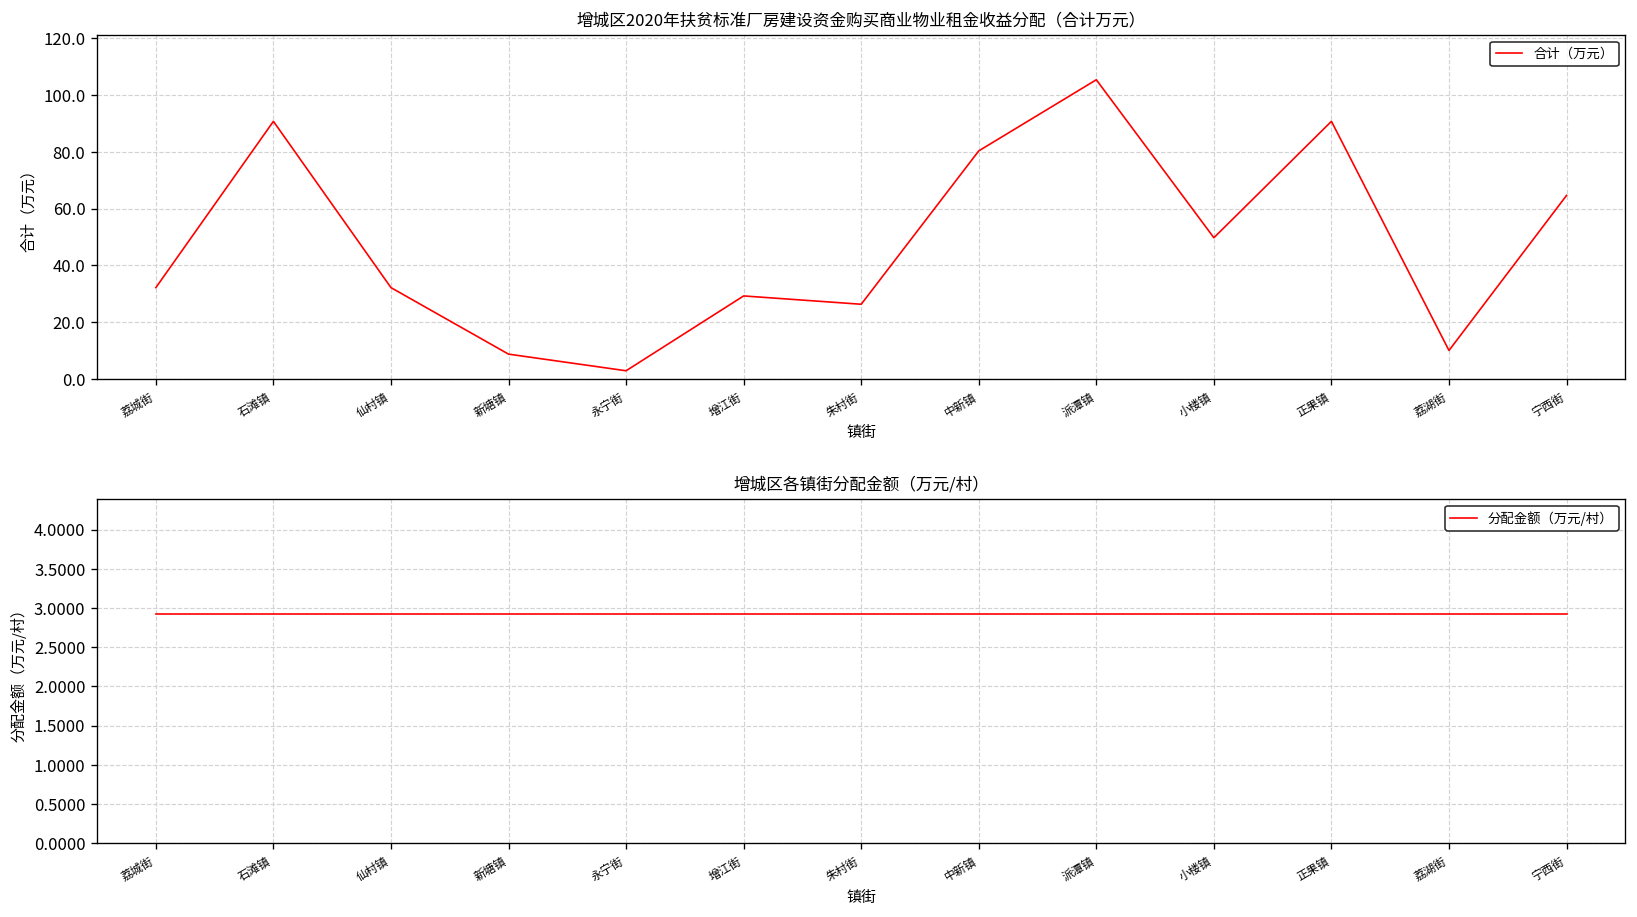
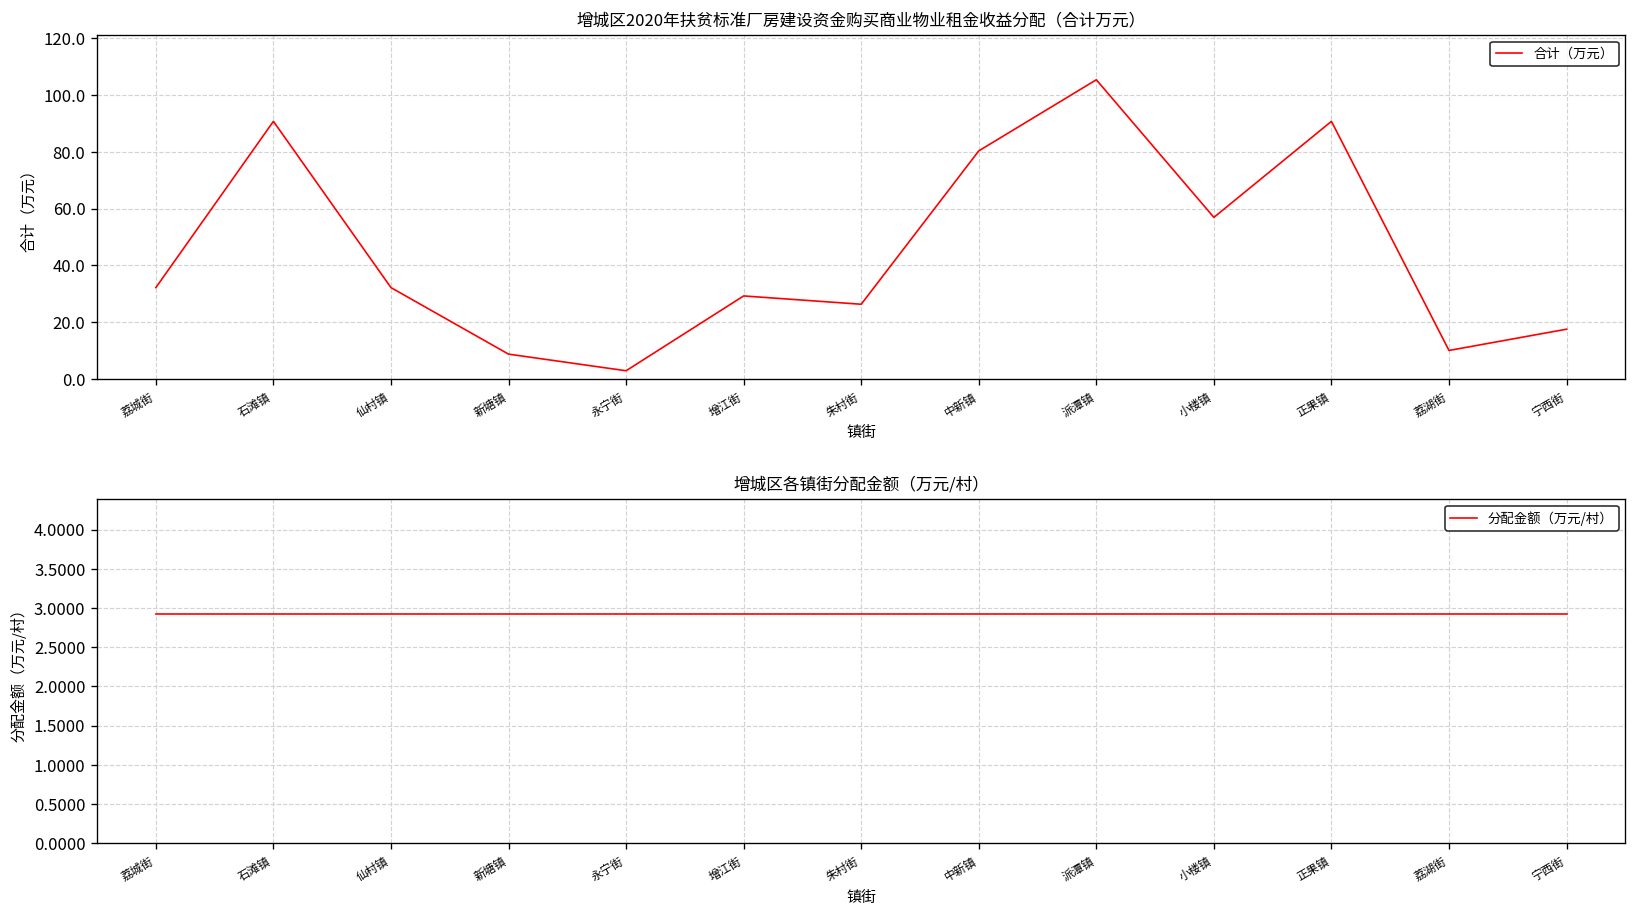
  {
    "增城区2020年扶贫标准厂房建设资金购买商业物业租金收益分配（合计万元）": {
      "荔城街": 32,
      "石滩镇": 91,
      "仙村镇": 32,
      "新塘镇": 9,
      "永宁街": 3,
      "增江街": 29,
      "朱村街": 26,
      "中新镇": 80,
      "派潭镇": 105,
-     "小楼镇": 50,
+     "小楼镇": 57,
      "正果镇": 91,
      "荔湖街": 10,
-     "宁西街": 65
+     "宁西街": 18
    },
    "增城区各镇街分配金额（万元/村）": {
      "荔城街": 2.9,
      "石滩镇": 2.9,
      "仙村镇": 2.9,
      "新塘镇": 2.9,
      "永宁街": 2.9,
      "增江街": 2.9,
      "朱村街": 2.9,
      "中新镇": 2.9,
      "派潭镇": 2.9,
      "小楼镇": 2.9,
      "正果镇": 2.9,
      "荔湖街": 2.9,
      "宁西街": 2.9
    }
  }
